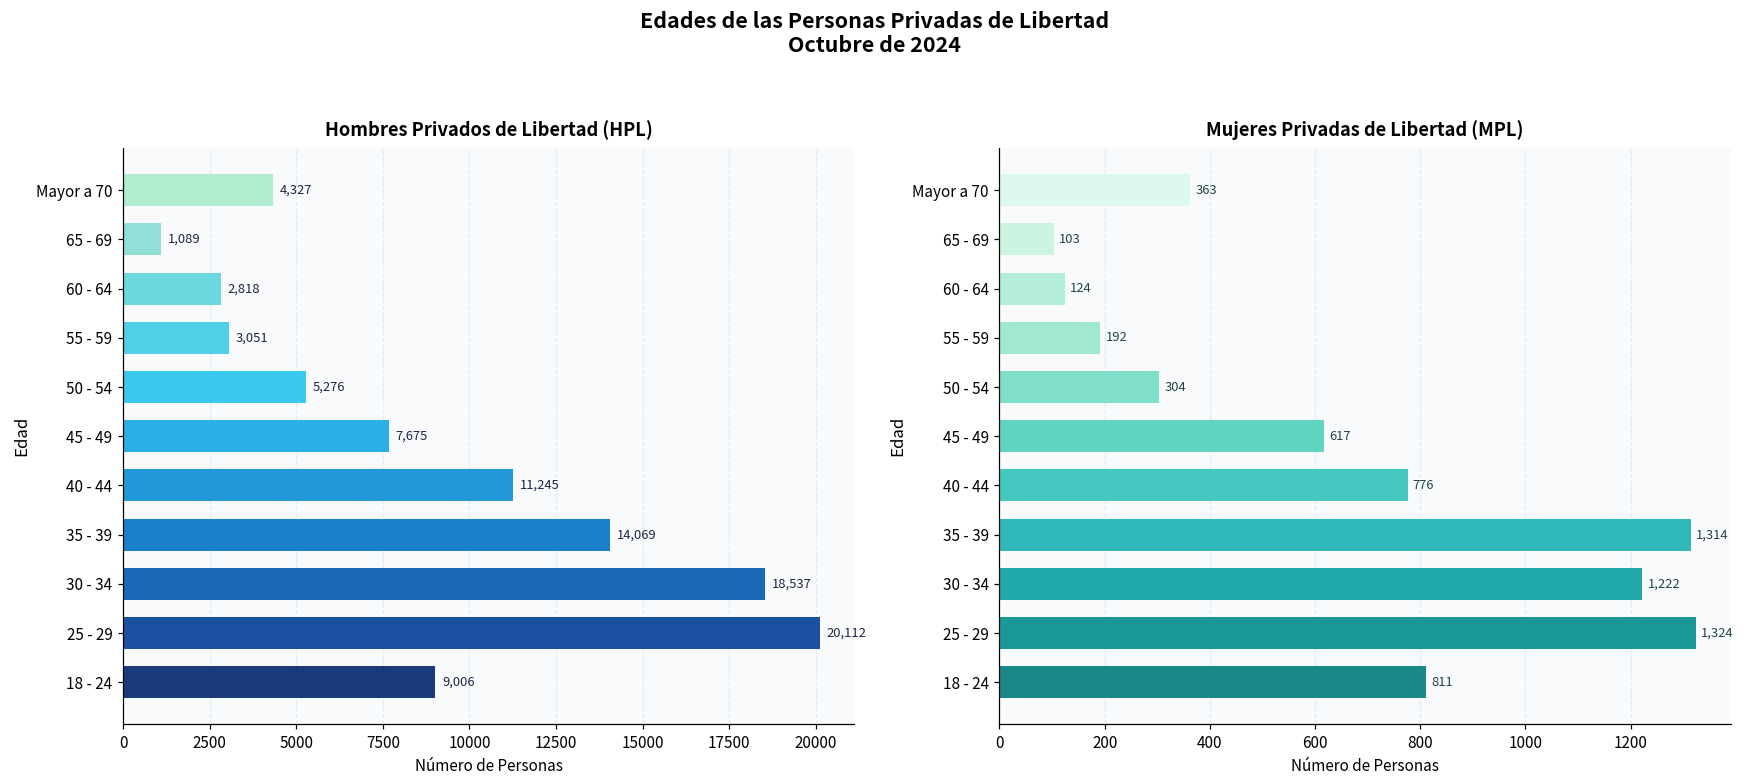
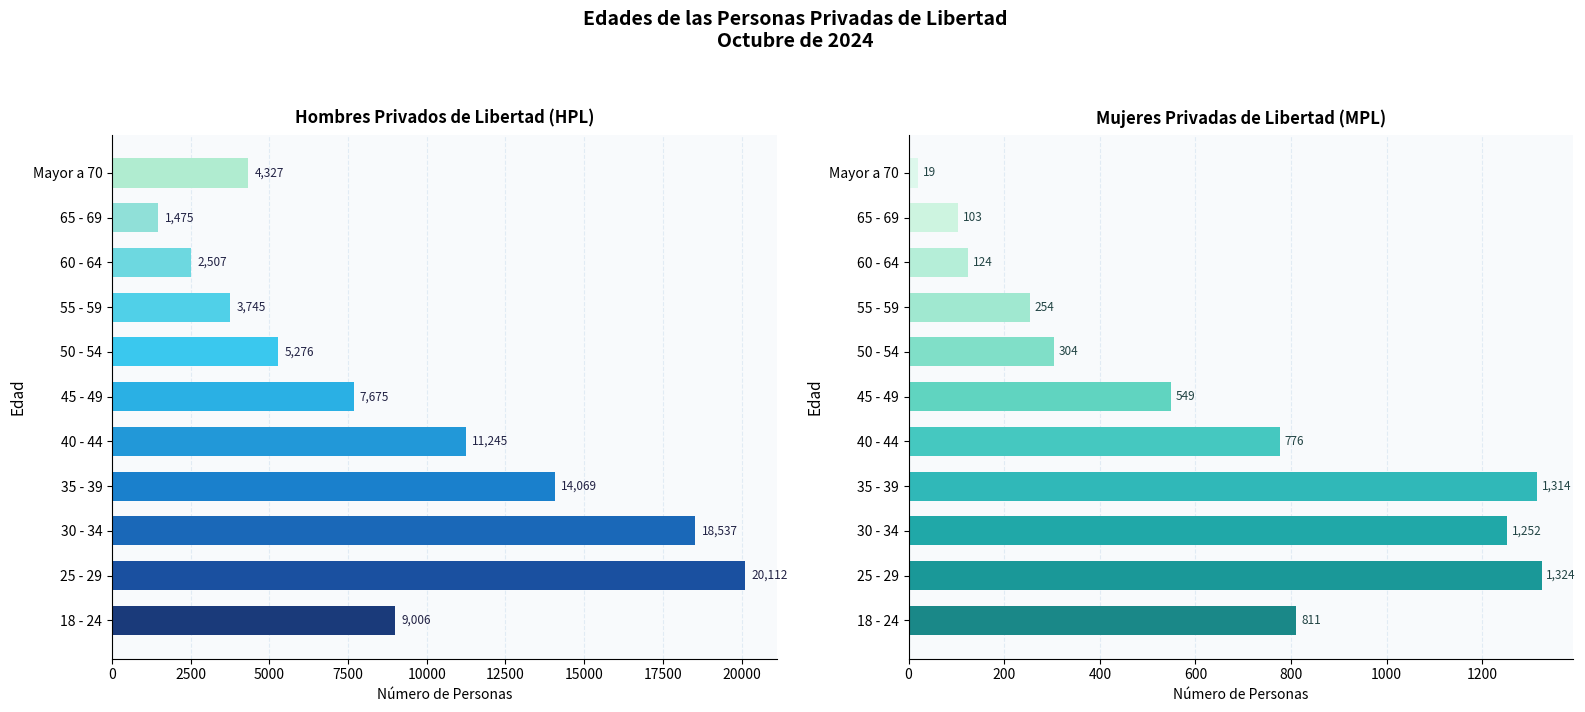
  {
    "Hombres Privados de Libertad (HPL)": {
      "Mayor a 70": "4,327",
-     "65 - 69": "1,089",
-     "60 - 64": "2,818",
-     "55 - 59": "3,051",
+     "65 - 69": "1,475",
+     "60 - 64": "2,507",
+     "55 - 59": "3,745",
      "50 - 54": "5,276",
      "45 - 49": "7,675",
      "40 - 44": "11,245",
      "35 - 39": "14,069",
      "30 - 34": "18,537",
      "25 - 29": "20,112",
      "18 - 24": "9,006"
    },
    "Mujeres Privadas de Libertad (MPL)": {
-     "Mayor a 70": "363",
+     "Mayor a 70": "19",
      "65 - 69": "103",
      "60 - 64": "124",
-     "55 - 59": "192",
+     "55 - 59": "254",
      "50 - 54": "304",
-     "45 - 49": "617",
+     "45 - 49": "549",
      "40 - 44": "776",
      "35 - 39": "1,314",
-     "30 - 34": "1,222",
+     "30 - 34": "1,252",
      "25 - 29": "1,324",
      "18 - 24": "811"
    }
  }
